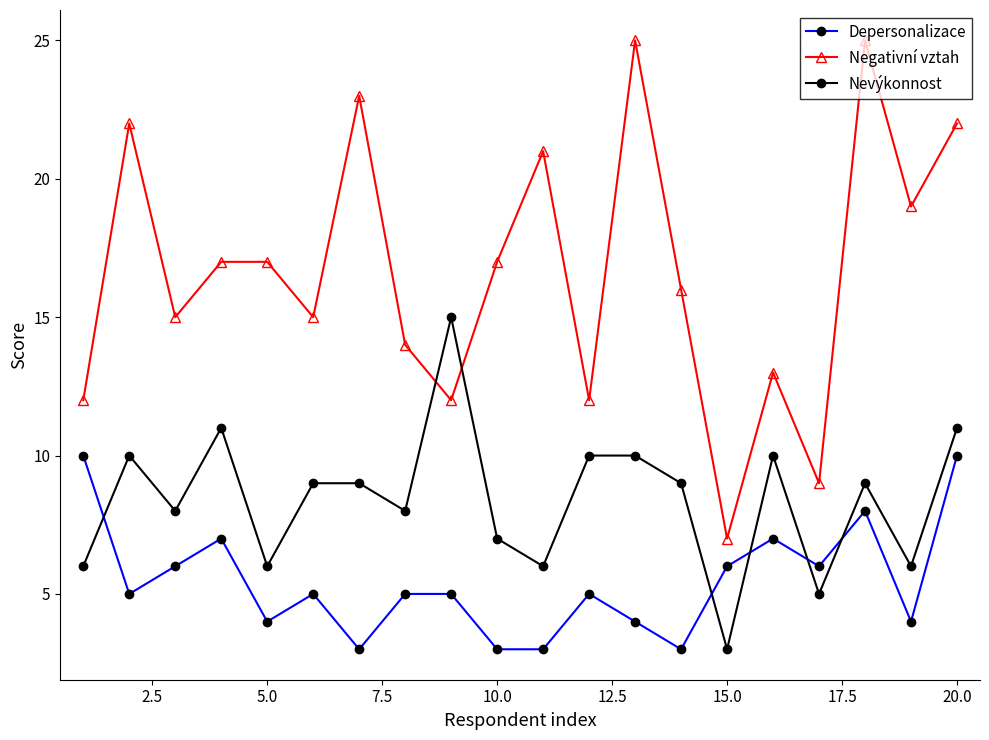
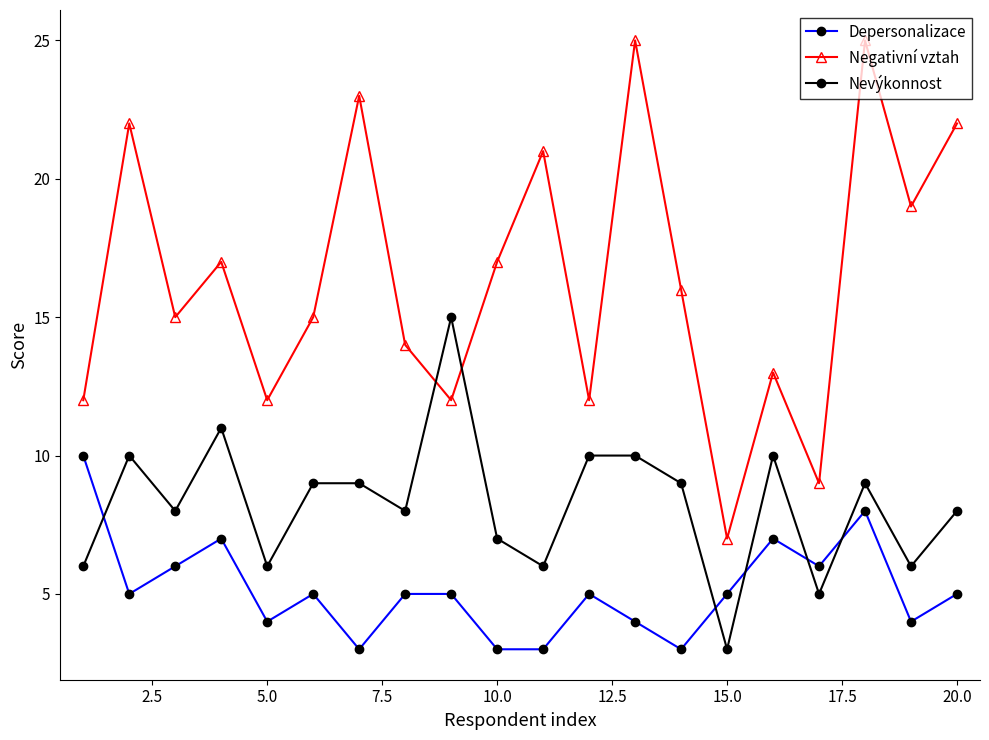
  {
    "Depersonalizace": {
      "5.0": 4,
      "10.0": 3,
-     "15.0": 6,
-     "20.0": 10
+     "15.0": 5,
+     "20.0": 5
    },
    "Negativní vztah": {
-     "5.0": 17,
+     "5.0": 12,
      "10.0": 17,
      "15.0": 7,
      "20.0": 22
    },
    "Nevýkonnost": {
      "5.0": 6,
      "10.0": 7,
      "15.0": 3,
-     "20.0": 11
+     "20.0": 8
    }
  }
